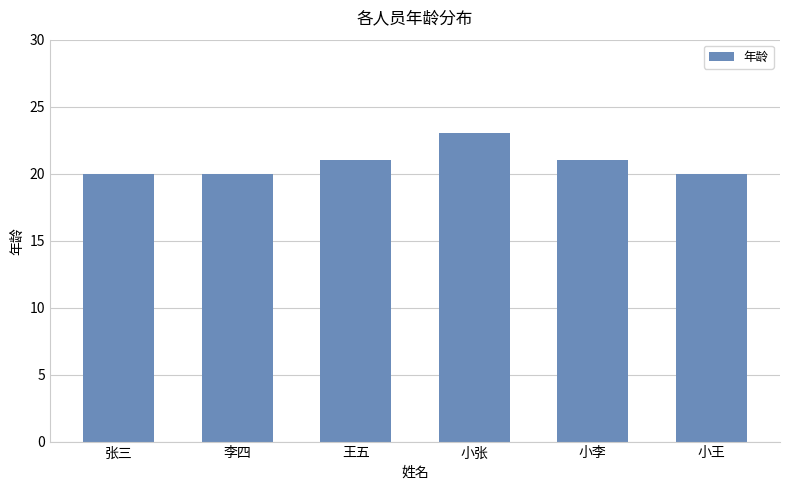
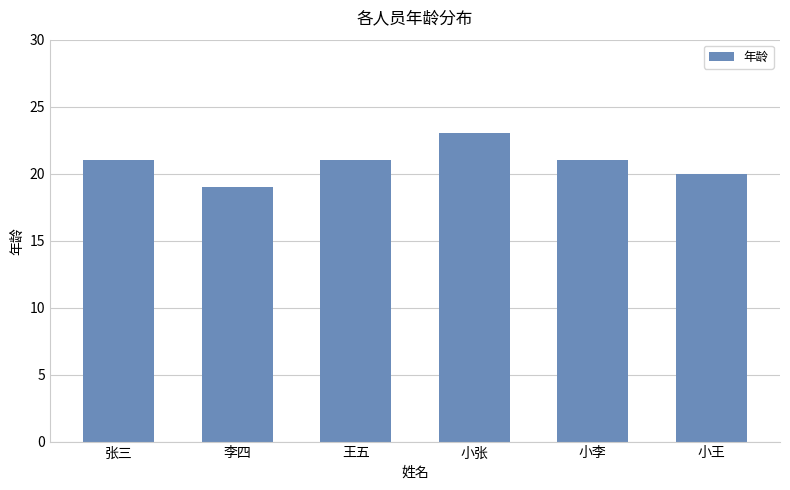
  {
-   "张三": 20,
-   "李四": 20,
+   "张三": 21,
+   "李四": 19,
    "王五": 21,
    "小张": 23,
    "小李": 21,
    "小王": 20
  }
